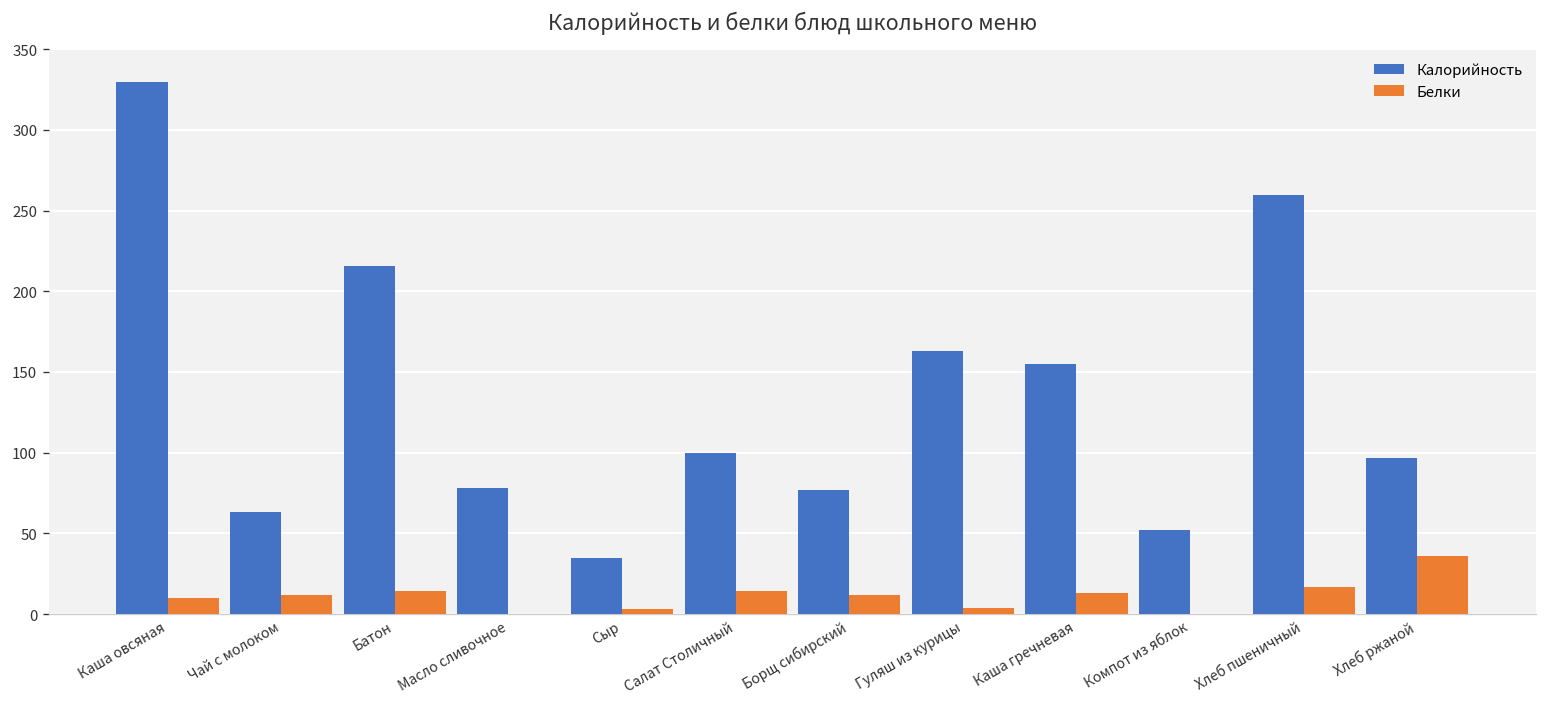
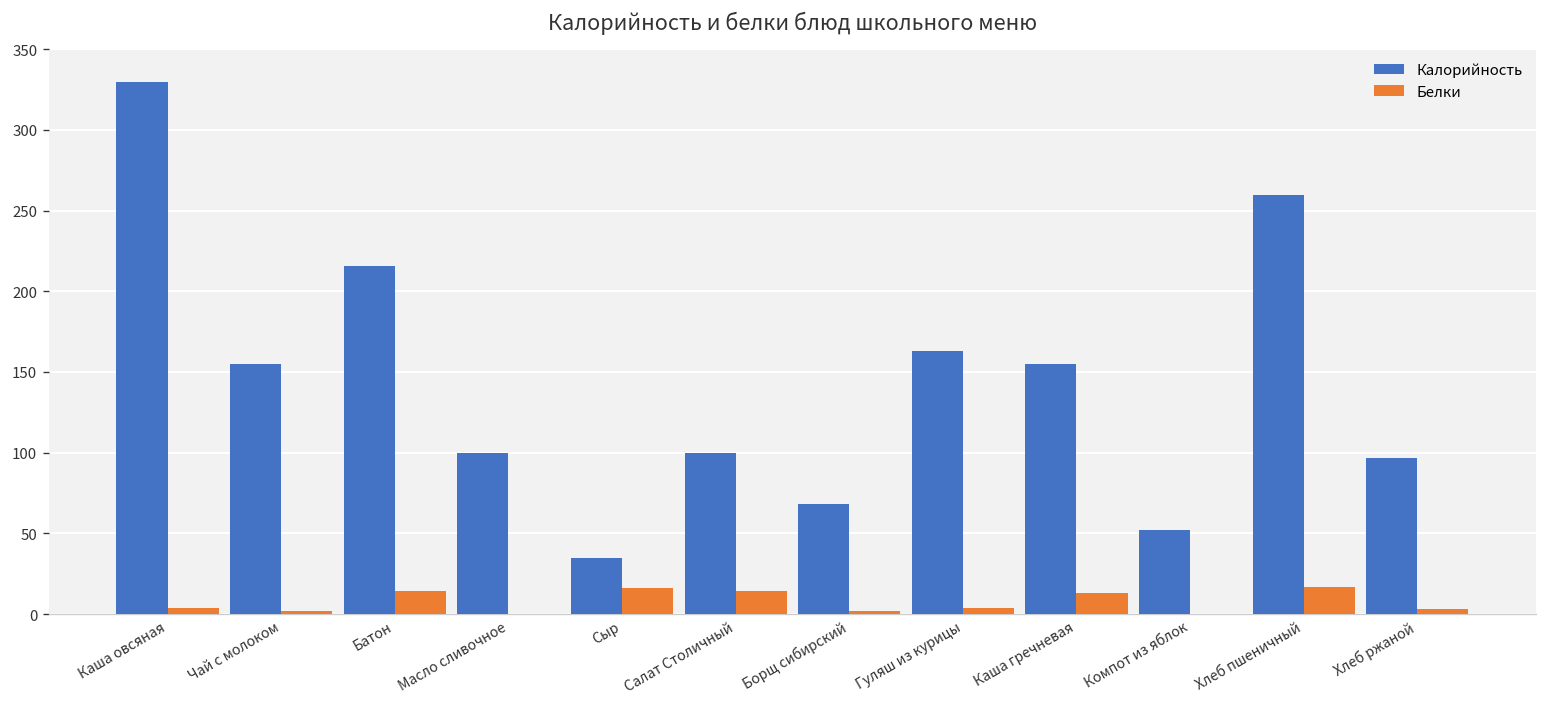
  {
    "Калорийность": {
      "Каша овсяная": 330,
-     "Чай с молоком": 63,
+     "Чай с молоком": 155,
      "Батон": 216,
-     "Масло сливочное": 78,
+     "Масло сливочное": 100,
      "Сыр": 35,
      "Салат Столичный": 100,
-     "Борщ сибирский": 77,
+     "Борщ сибирский": 68,
      "Гуляш из курицы": 163,
      "Каша гречневая": 155,
      "Компот из яблок": 52,
      "Хлеб пшеничный": 260,
      "Хлеб ржаной": 97
    },
    "Белки": {
-     "Каша овсяная": 10,
-     "Чай с молоком": 12,
+     "Каша овсяная": 4,
+     "Чай с молоком": 2,
      "Батон": 14,
      "Масло сливочное": 0,
-     "Сыр": 3,
+     "Сыр": 16,
      "Салат Столичный": 14,
-     "Борщ сибирский": 12,
+     "Борщ сибирский": 2,
      "Гуляш из курицы": 4,
      "Каша гречневая": 13,
      "Компот из яблок": 0,
      "Хлеб пшеничный": 17,
-     "Хлеб ржаной": 36
+     "Хлеб ржаной": 3
    }
  }
